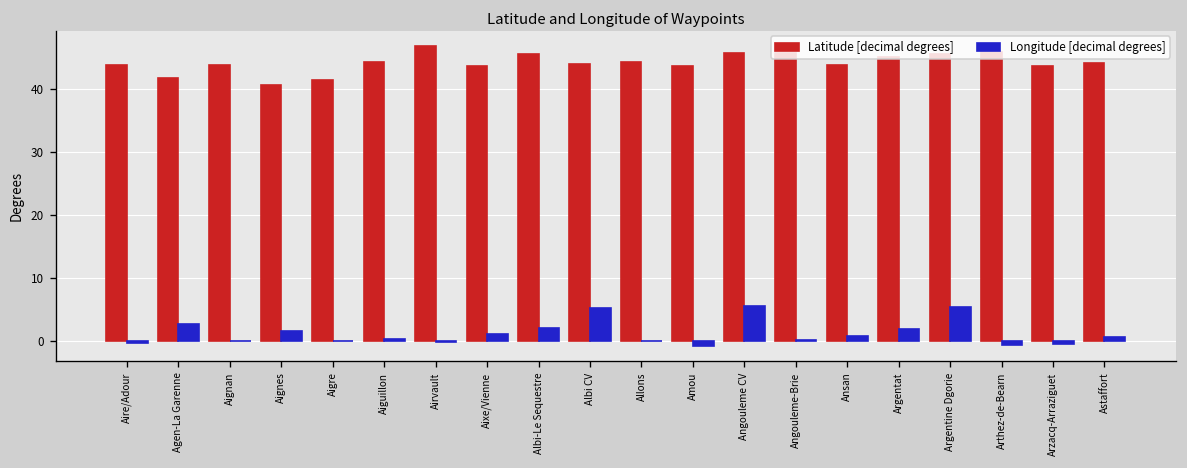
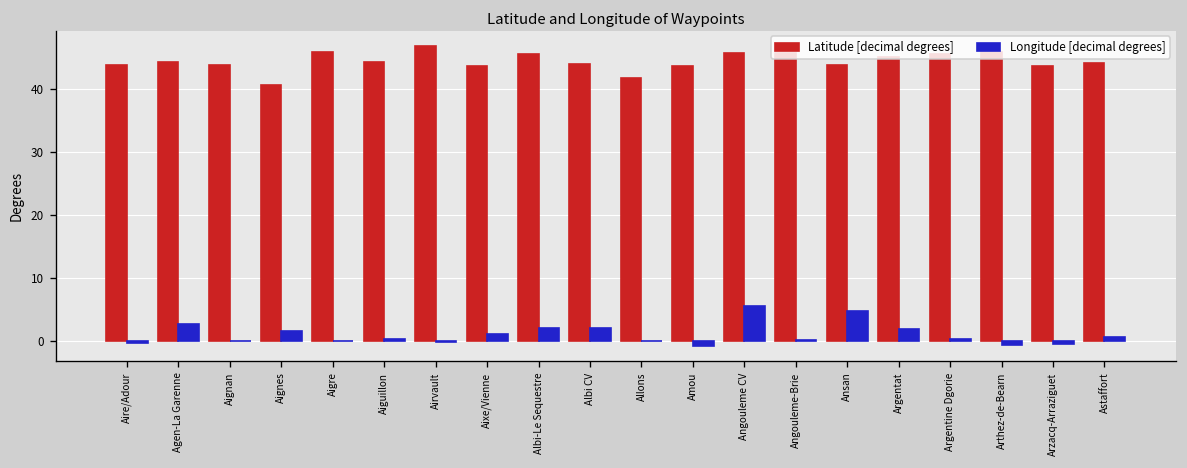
  {
    "Latitude [decimal degrees]": {
      "Aire/Adour": 44,
-     "Agen-La Garenne": 42,
+     "Agen-La Garenne": 44,
      "Aignan": 44,
      "Aignes": 41,
-     "Aigre": 41,
+     "Aigre": 46,
      "Aiguillon": 44,
      "Airvault": 47,
      "Aixe/Vienne": 44,
      "Albi-Le Sequestre": 45,
      "Albi CV": 44,
-     "Allons": 44,
+     "Allons": 42,
      "Amou": 44,
      "Angouleme CV": 46,
      "Ansan": 44,
      "Arzacq-Arraziguet": 44,
      "Astaffort": 44
    },
    "Longitude [decimal degrees]": {
      "Agen-La Garenne": 3,
      "Aignes": 2,
      "Aixe/Vienne": 1,
      "Albi-Le Sequestre": 2,
-     "Albi CV": 5,
+     "Albi CV": 2,
      "Amou": -1,
      "Angouleme CV": 6,
-     "Ansan": 1,
+     "Ansan": 5,
      "Argentat": 2,
-     "Argentine Dgorie": 5,
+     "Argentine Dgorie": 0,
      "Arthez-de-Bearn": -1,
      "Astaffort": 1
    }
  }
